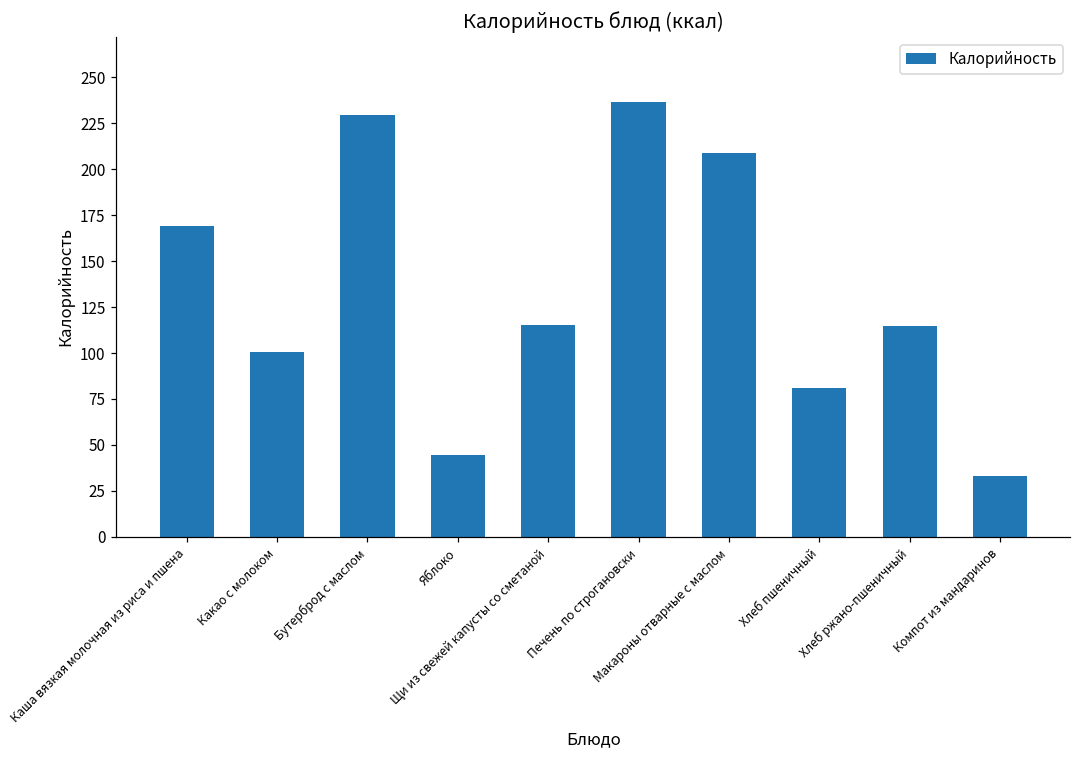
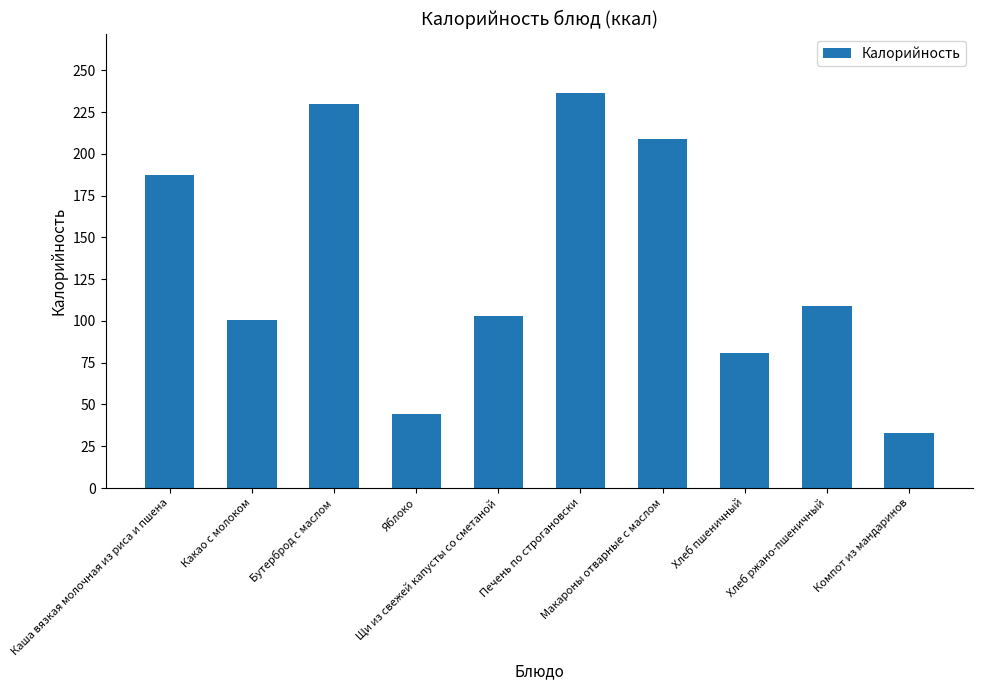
  {
-   "Каша вязкая молочная из риса и пшена": 169,
+   "Каша вязкая молочная из риса и пшена": 187,
    "Какао с молоком": 100,
    "Бутерброд с маслом": 230,
    "Яблоко": 45,
-   "Щи из свежей капусты со сметаной": 115,
+   "Щи из свежей капусты со сметаной": 103,
    "Печень по строгановски": 237,
    "Макароны отварные с маслом": 209,
    "Хлеб пшеничный": 81,
-   "Хлеб ржано-пшеничный": 115,
+   "Хлеб ржано-пшеничный": 109,
    "Компот из мандаринов": 33
  }
